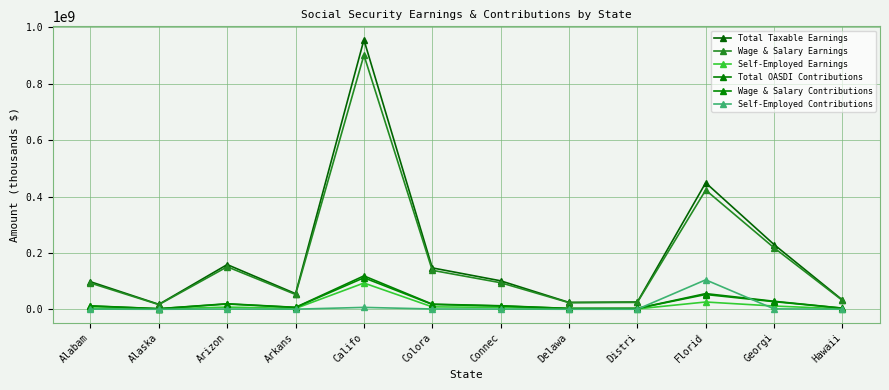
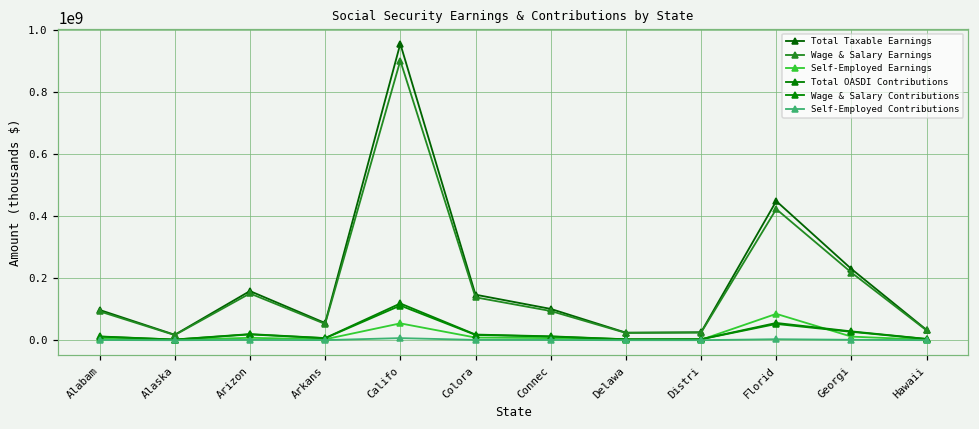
  {
    "Self-Employed Earnings": {
-     "Califo": 90000000,
-     "Florid": 30000000,
+     "Califo": 50000000,
+     "Florid": 90000000,
      "Georgi": 10000000
    },
    "Self-Employed Contributions": {
      "Califo": 10000000,
-     "Florid": 100000000,
+     "Florid": 0,
      "Georgi": 0
    }
  }
